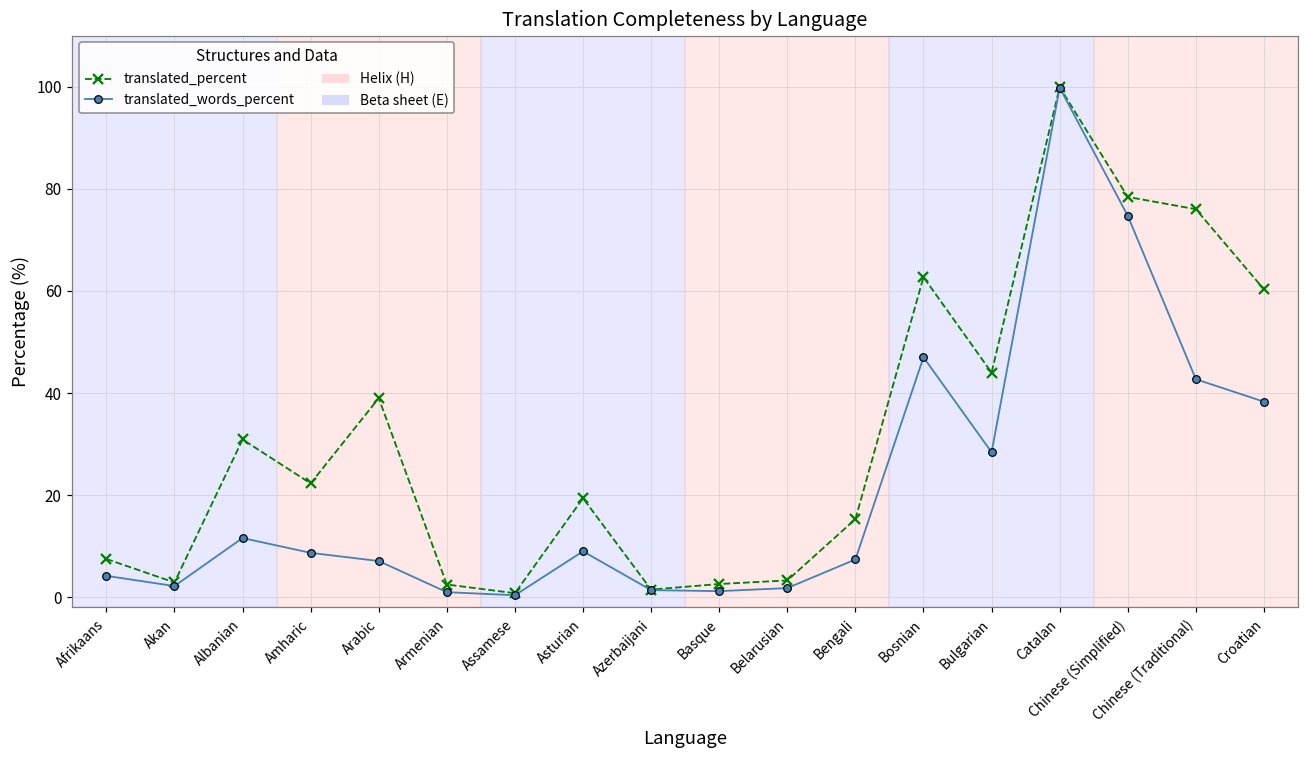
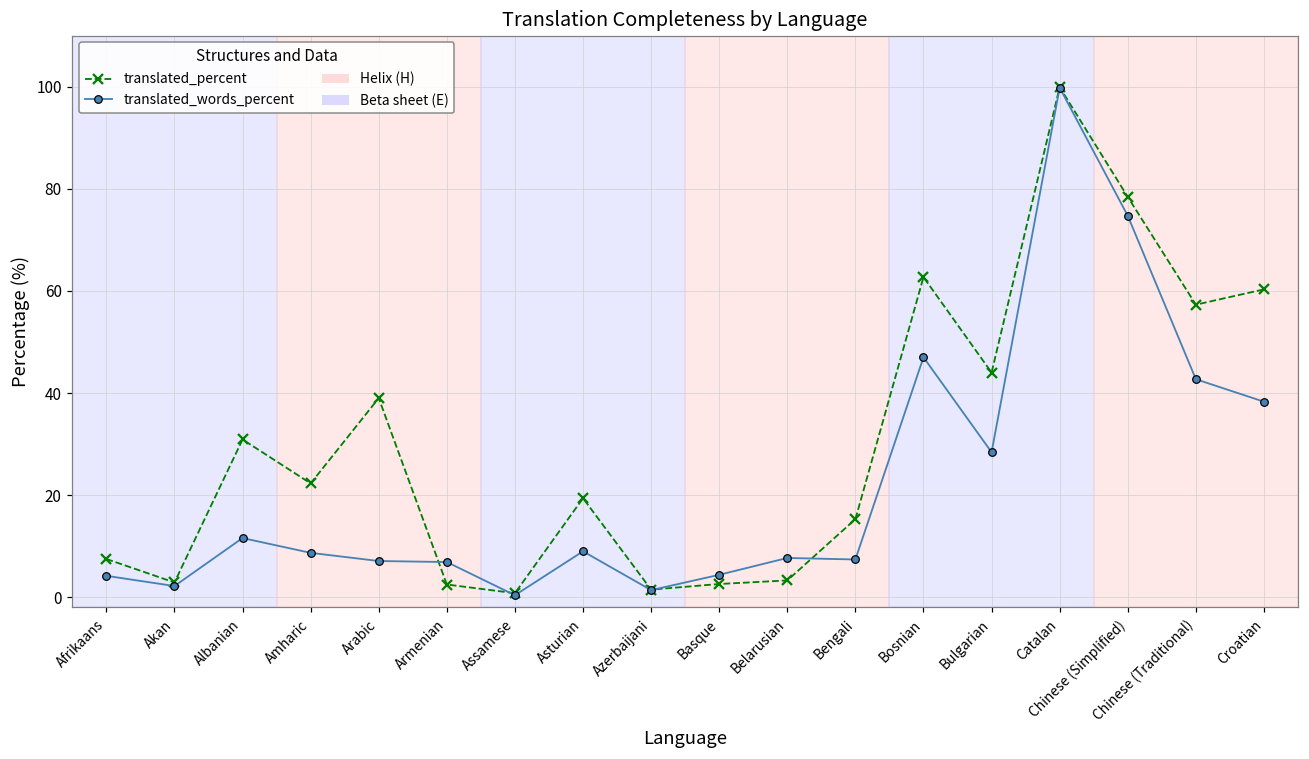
  {
    "translated_percent": {
      "Afrikaans": 8,
      "Akan": 3,
      "Albanian": 31,
      "Amharic": 22,
      "Arabic": 39,
      "Armenian": 3,
      "Asturian": 19,
      "Basque": 3,
      "Belarusian": 3,
      "Bengali": 15,
      "Bosnian": 63,
      "Bulgarian": 44,
      "Chinese (Simplified)": 78,
-     "Chinese (Traditional)": 76,
+     "Chinese (Traditional)": 57,
      "Croatian": 60
    },
    "translated_words_percent": {
      "Afrikaans": 4,
      "Akan": 2,
      "Albanian": 12,
      "Amharic": 9,
      "Arabic": 7,
-     "Armenian": 1,
+     "Armenian": 7,
      "Asturian": 9,
-     "Basque": 1,
-     "Belarusian": 2,
+     "Basque": 4,
+     "Belarusian": 8,
      "Bengali": 7,
      "Bosnian": 47,
      "Bulgarian": 28,
      "Chinese (Simplified)": 75,
      "Chinese (Traditional)": 43,
      "Croatian": 38
    }
  }
